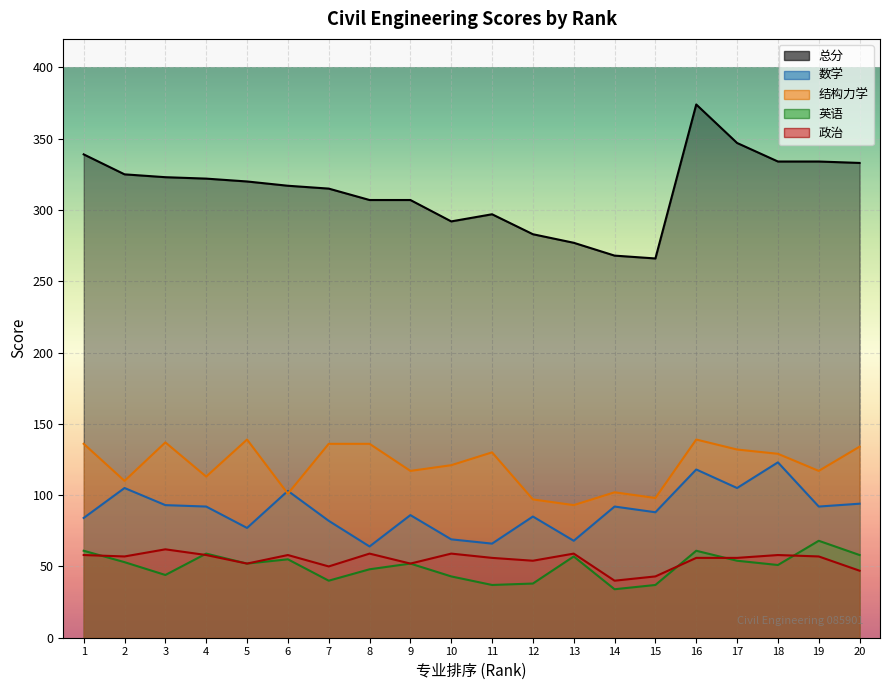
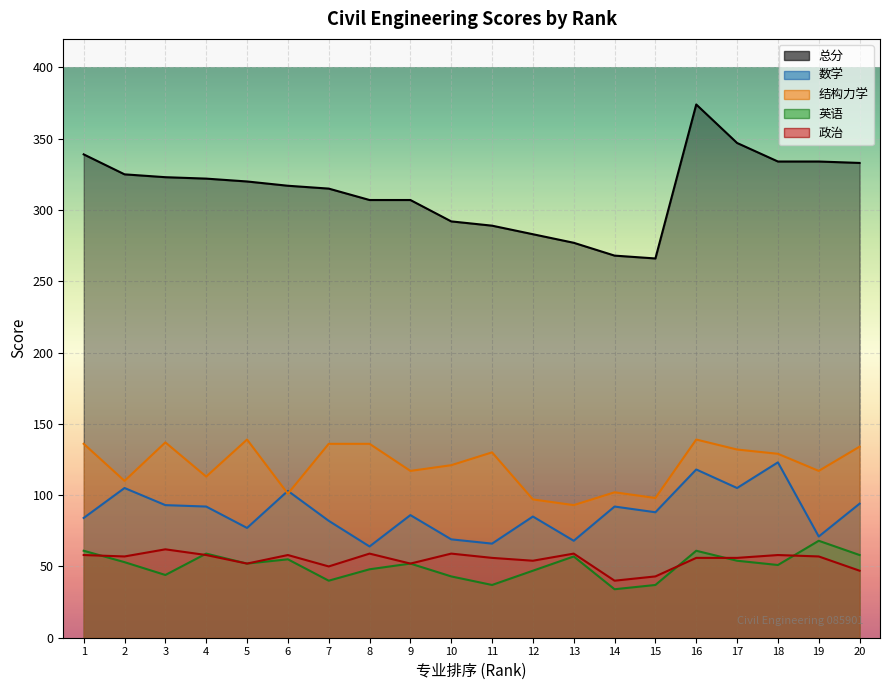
  {
    "总分": {
      "1": 339,
      "2": 325,
      "3": 323,
      "4": 322,
      "5": 320,
      "6": 317,
      "7": 315,
      "8": 307,
      "9": 307,
      "10": 292,
-     "11": 297,
+     "11": 289,
      "12": 283,
      "13": 277,
      "14": 268,
      "15": 266,
      "16": 374,
      "17": 347,
      "18": 334,
      "19": 334,
      "20": 333
    },
    "数学": {
      "1": 84,
      "2": 105,
      "3": 93,
      "4": 92,
      "5": 77,
      "6": 103,
      "7": 82,
      "8": 64,
      "9": 86,
      "10": 69,
      "11": 66,
      "12": 85,
      "13": 68,
      "14": 92,
      "15": 88,
      "16": 118,
      "17": 105,
      "18": 123,
-     "19": 92,
+     "19": 71,
      "20": 94
    },
    "英语": {
      "1": 61,
      "2": 53,
      "3": 44,
      "6": 55,
      "7": 40,
      "8": 48,
      "10": 43,
      "11": 37,
-     "12": 38,
+     "12": 47,
      "13": 57,
      "14": 34,
      "15": 37,
      "16": 61,
      "17": 54,
      "18": 51,
      "19": 68,
      "20": 58
    }
  }
